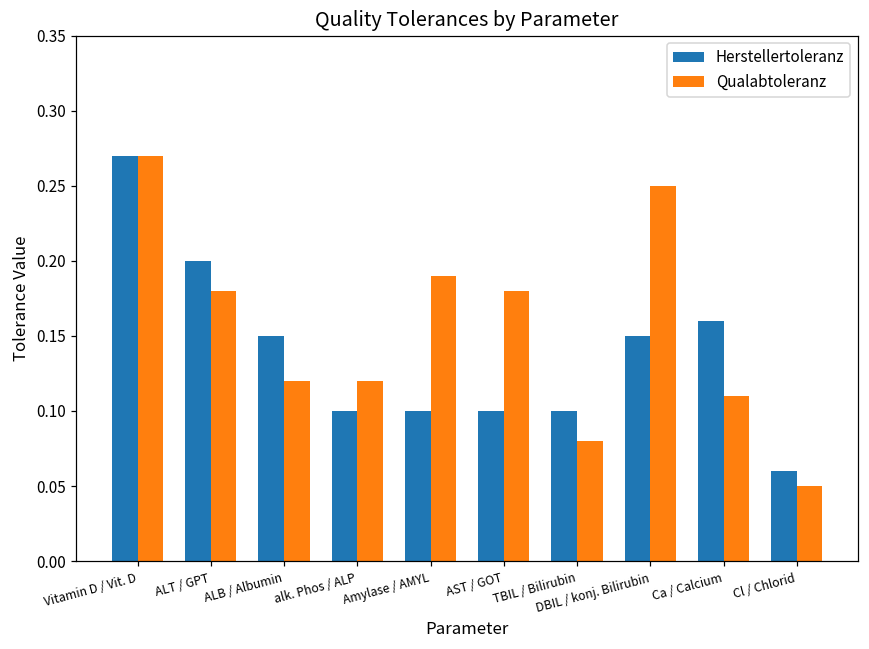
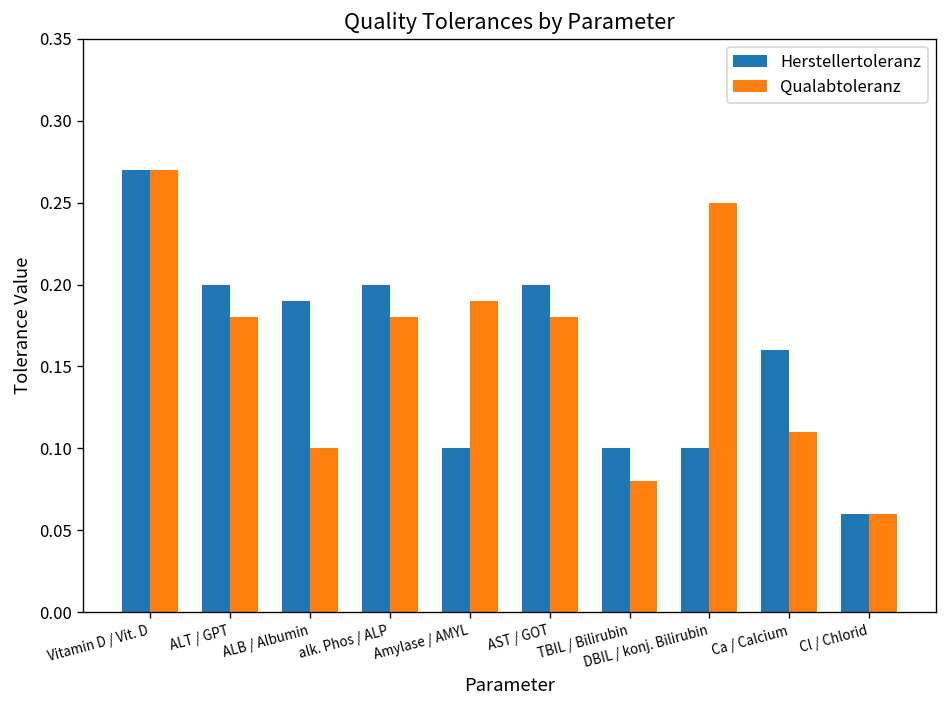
  {
    "Herstellertoleranz": {
      "Vitamin D / Vit. D": 0.27,
      "ALT / GPT": 0.20,
-     "ALB / Albumin": 0.15,
-     "alk. Phos / ALP": 0.1,
+     "ALB / Albumin": 0.19,
+     "alk. Phos / ALP": 0.2,
      "Amylase / AMYL": 0.10,
-     "AST / GOT": 0.1,
+     "AST / GOT": 0.2,
      "TBIL / Bilirubin": 0.10,
-     "DBIL / konj. Bilirubin": 0.15,
+     "DBIL / konj. Bilirubin": 0.10,
      "Ca / Calcium": 0.16,
      "Cl / Chlorid": 0.06
    },
    "Qualabtoleranz": {
      "Vitamin D / Vit. D": 0.27,
      "ALT / GPT": 0.18,
-     "ALB / Albumin": 0.12,
-     "alk. Phos / ALP": 0.12,
+     "ALB / Albumin": 0.10,
+     "alk. Phos / ALP": 0.18,
      "Amylase / AMYL": 0.19,
      "AST / GOT": 0.18,
      "TBIL / Bilirubin": 0.08,
      "DBIL / konj. Bilirubin": 0.25,
      "Ca / Calcium": 0.11,
-     "Cl / Chlorid": 0.05
+     "Cl / Chlorid": 0.06
    }
  }
